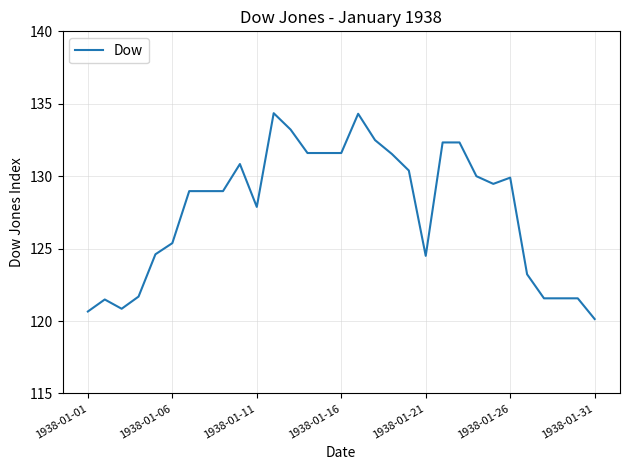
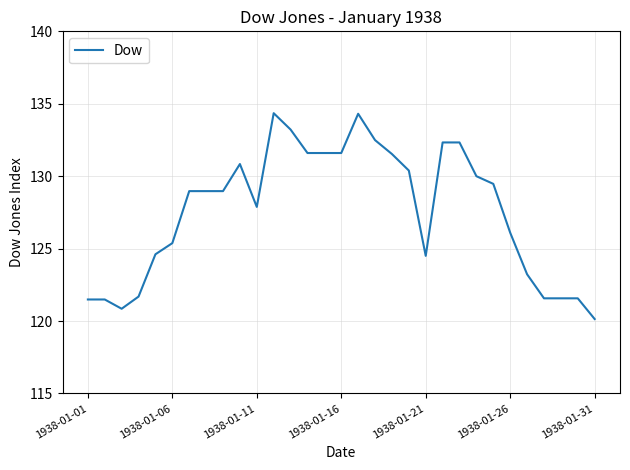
  {
-   "1938-01-01": 120.7,
+   "1938-01-01": 121.5,
    "1938-01-06": 125.4,
    "1938-01-11": 127.9,
    "1938-01-16": 131.6,
    "1938-01-21": 124.5,
-   "1938-01-26": 129.9,
+   "1938-01-26": 126.1,
    "1938-01-31": 120.1
  }
